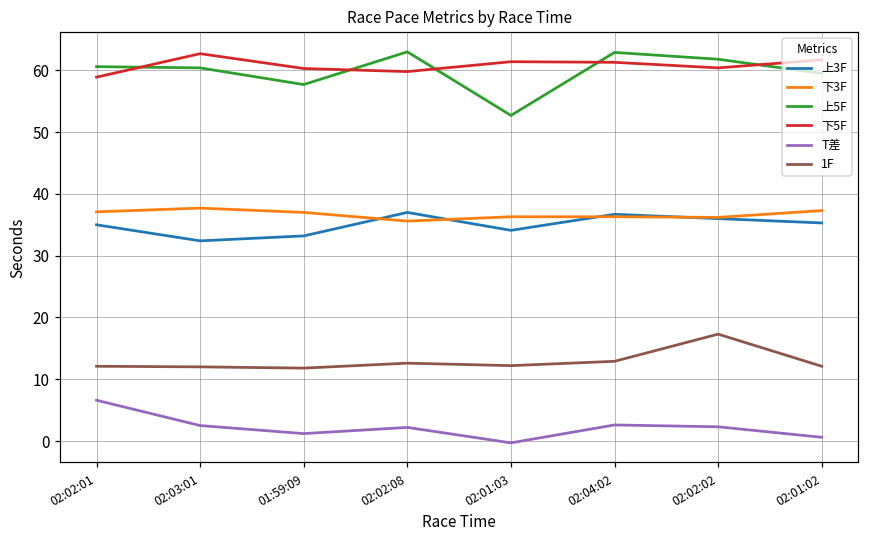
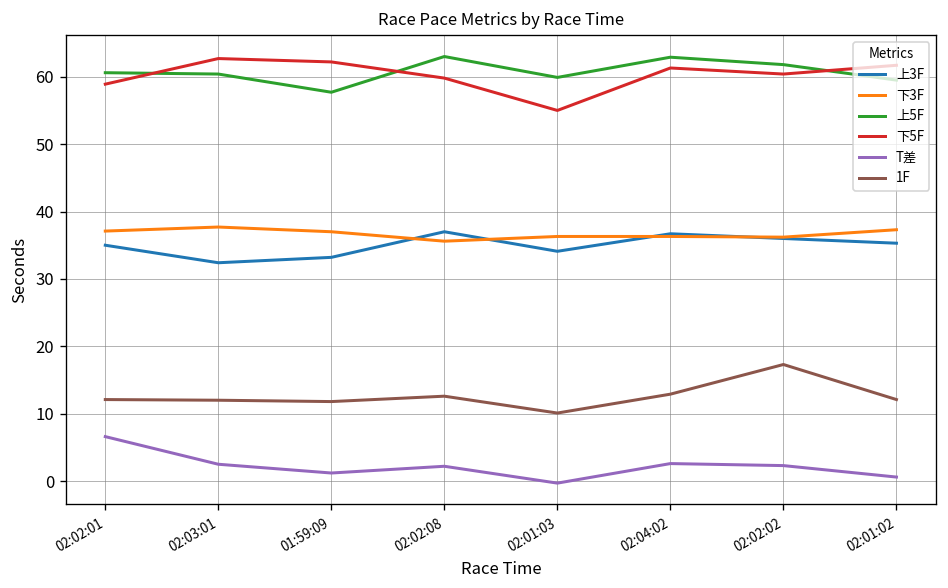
  {
    "上3F": {
      "02:02:01": 35,
      "02:03:01": 32,
      "01:59:09": 33,
      "02:02:08": 37,
      "02:01:03": 34,
      "02:01:02": 35
    },
    "下3F": {
      "02:02:01": 37,
      "02:03:01": 38,
      "01:59:09": 37,
      "02:02:08": 36,
      "02:01:03": 36,
      "02:01:02": 37
    },
    "上5F": {
      "02:02:01": 61,
      "02:03:01": 60,
      "01:59:09": 58,
      "02:02:08": 63,
-     "02:01:03": 53,
+     "02:01:03": 60,
      "02:04:02": 63,
      "02:02:02": 62
    },
    "下5F": {
      "02:02:01": 59,
      "02:03:01": 63,
-     "01:59:09": 60,
+     "01:59:09": 62,
      "02:02:08": 60,
-     "02:01:03": 61,
+     "02:01:03": 55,
      "02:04:02": 61,
      "02:02:02": 60
    },
    "T差": {
      "02:02:01": 7,
      "02:03:01": 3,
      "01:59:09": 1,
      "02:02:08": 2,
      "02:01:03": 0,
      "02:04:02": 3,
      "02:02:02": 2,
      "02:01:02": 1
    },
    "1F": {
      "02:02:01": 12,
      "02:03:01": 12,
      "01:59:09": 12,
      "02:02:08": 13,
-     "02:01:03": 12,
+     "02:01:03": 10,
      "02:04:02": 13,
      "02:02:02": 17,
      "02:01:02": 12
    }
  }
